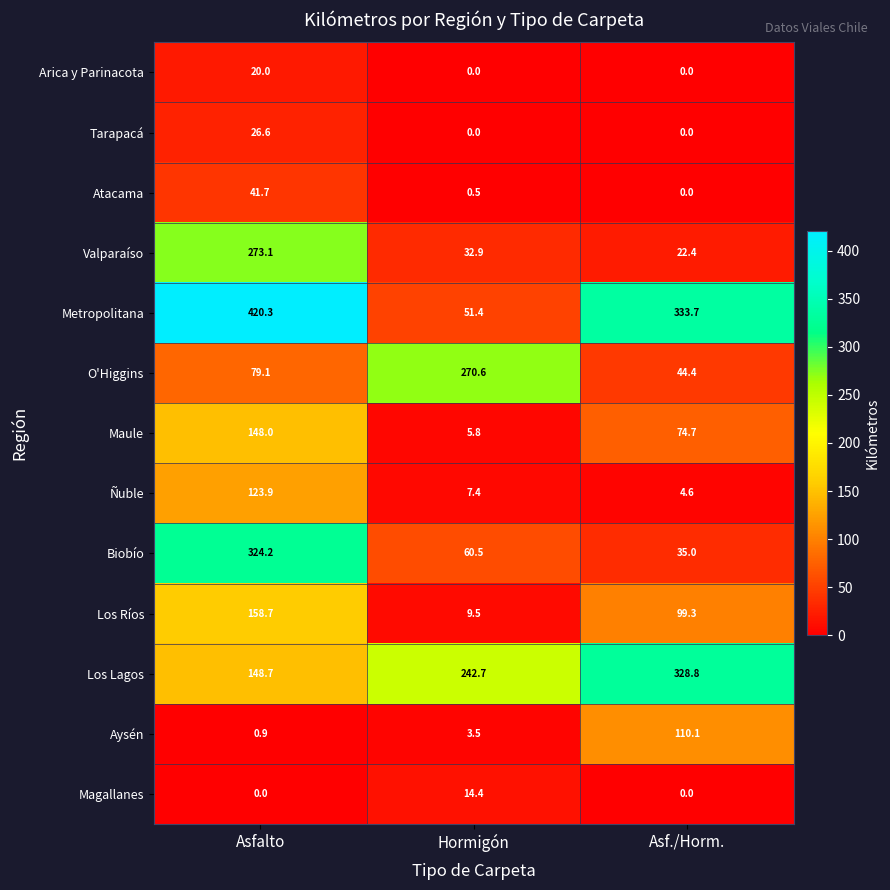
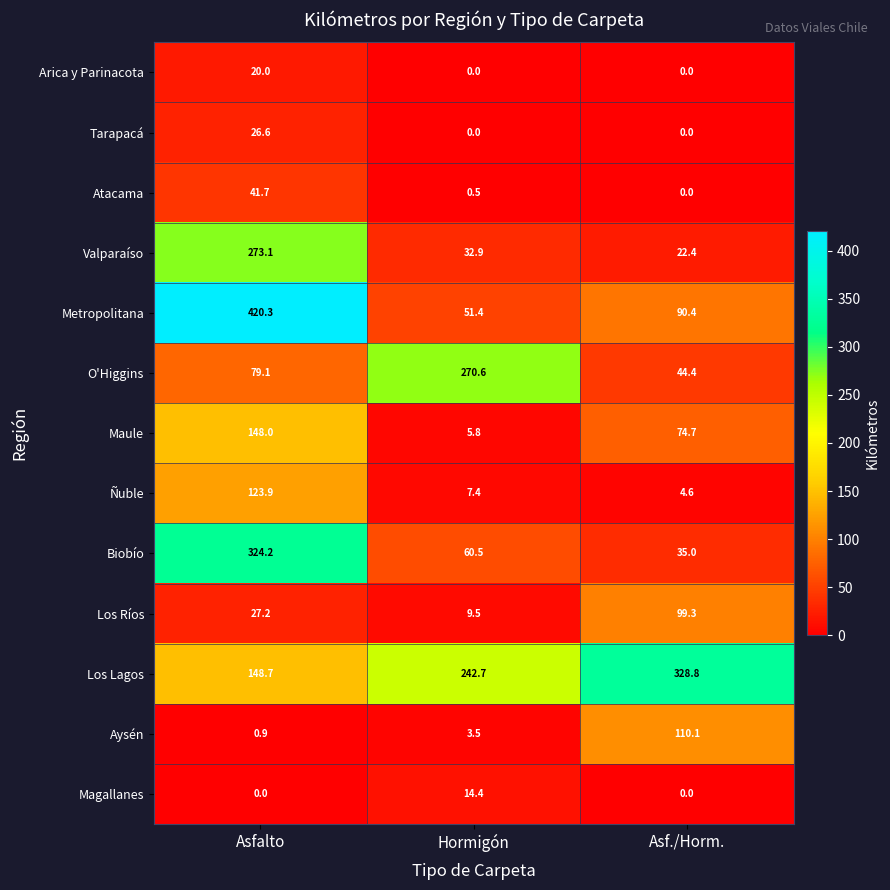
  {
    "Arica y Parinacota": {
      "Asfalto": 20.0,
      "Hormigón": 0.0,
      "Asf./Horm.": 0.0
    },
    "Tarapacá": {
      "Asfalto": 26.6,
      "Hormigón": 0.0,
      "Asf./Horm.": 0.0
    },
    "Atacama": {
      "Asfalto": 41.7,
      "Hormigón": 0.5,
      "Asf./Horm.": 0.0
    },
    "Valparaíso": {
      "Asfalto": 273.1,
      "Hormigón": 32.9,
      "Asf./Horm.": 22.4
    },
    "Metropolitana": {
      "Asfalto": 420.3,
      "Hormigón": 51.4,
-     "Asf./Horm.": 333.7
+     "Asf./Horm.": 90.4
    },
    "O'Higgins": {
      "Asfalto": 79.1,
      "Hormigón": 270.6,
      "Asf./Horm.": 44.4
    },
    "Maule": {
      "Asfalto": 148.0,
      "Hormigón": 5.8,
      "Asf./Horm.": 74.7
    },
    "Ñuble": {
      "Asfalto": 123.9,
      "Hormigón": 7.4,
      "Asf./Horm.": 4.6
    },
    "Biobío": {
      "Asfalto": 324.2,
      "Hormigón": 60.5,
      "Asf./Horm.": 35.0
    },
    "Los Ríos": {
-     "Asfalto": 158.7,
+     "Asfalto": 27.2,
      "Hormigón": 9.5,
      "Asf./Horm.": 99.3
    },
    "Los Lagos": {
      "Asfalto": 148.7,
      "Hormigón": 242.7,
      "Asf./Horm.": 328.8
    },
    "Aysén": {
      "Asfalto": 0.9,
      "Hormigón": 3.5,
      "Asf./Horm.": 110.1
    },
    "Magallanes": {
      "Asfalto": 0.0,
      "Hormigón": 14.4,
      "Asf./Horm.": 0.0
    }
  }
